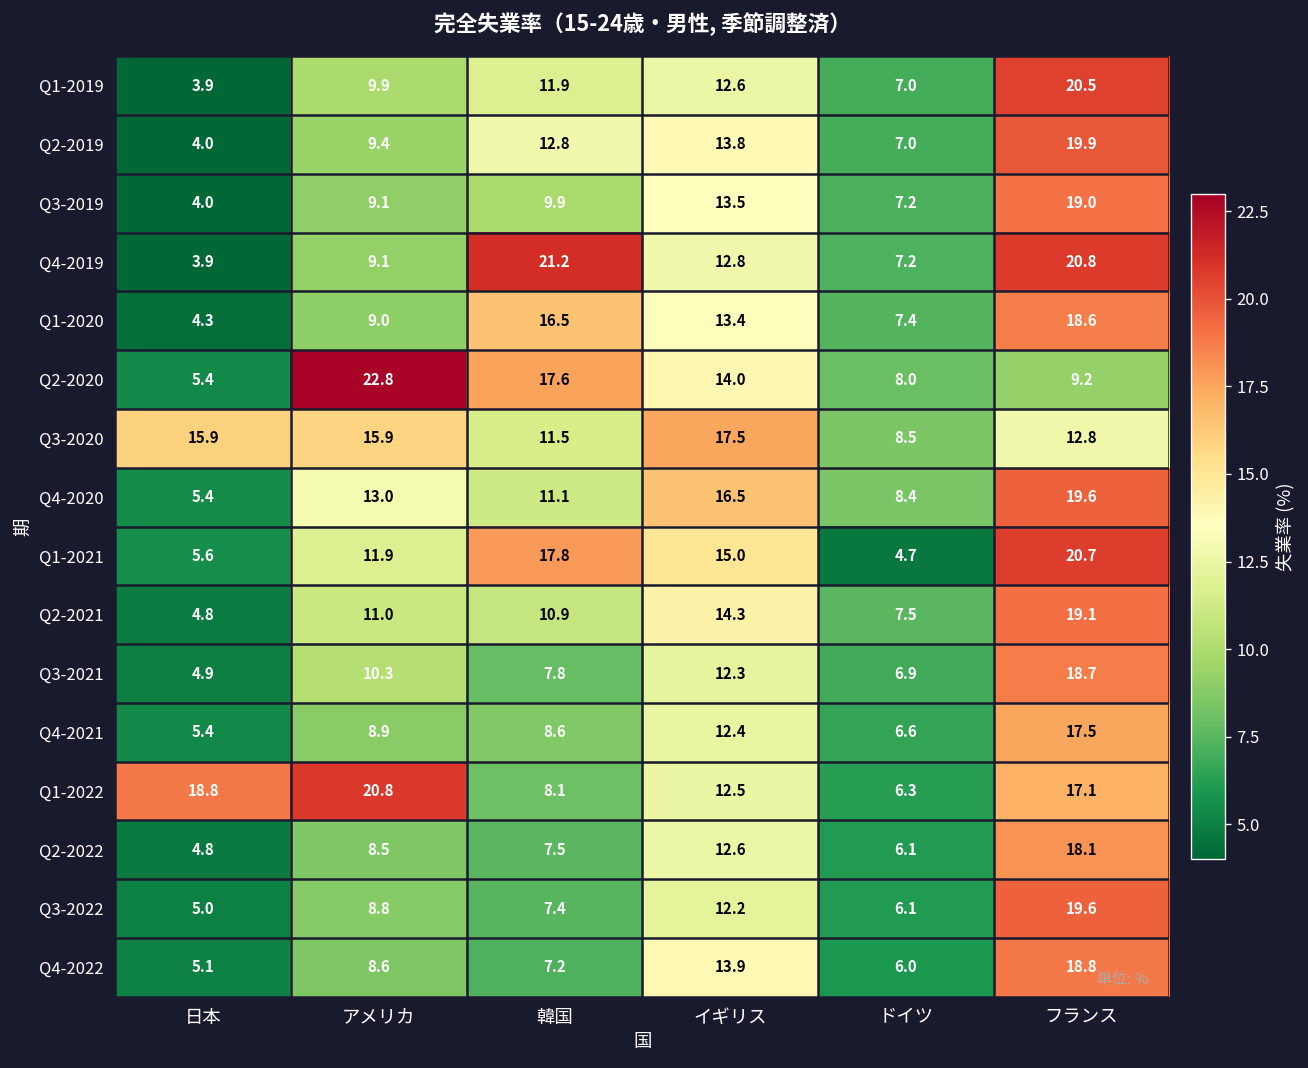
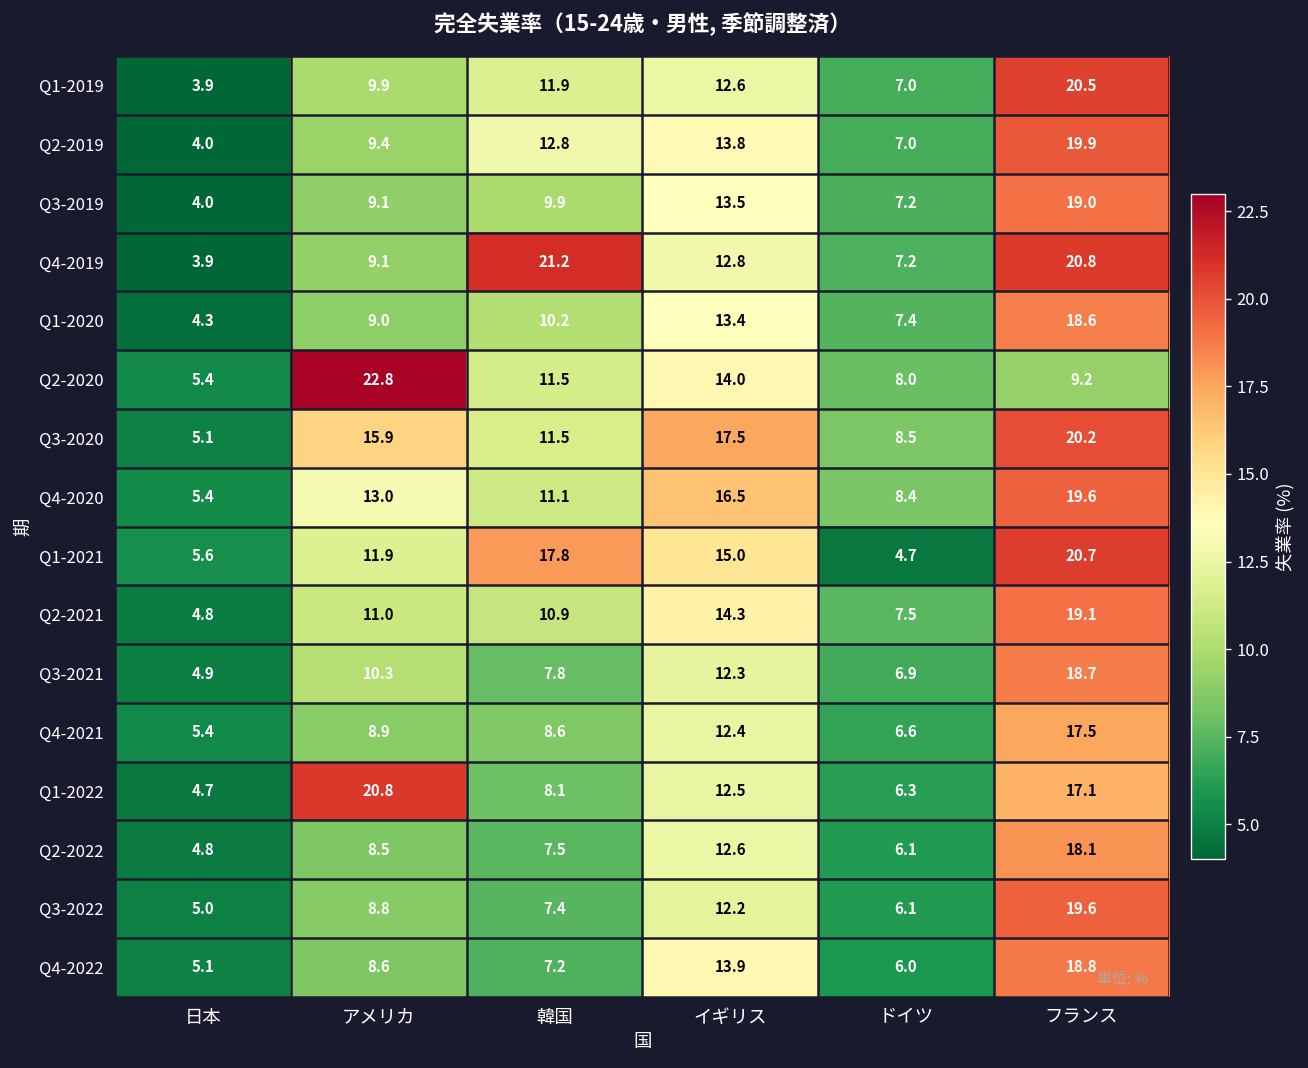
  {
    "Q1-2019": {
      "日本": 3.9,
      "アメリカ": 9.9,
      "韓国": 11.9,
      "イギリス": 12.6,
      "ドイツ": 7.0,
      "フランス": 20.5
    },
    "Q2-2019": {
      "日本": 4.0,
      "アメリカ": 9.4,
      "韓国": 12.8,
      "イギリス": 13.8,
      "ドイツ": 7.0,
      "フランス": 19.9
    },
    "Q3-2019": {
      "日本": 4.0,
      "アメリカ": 9.1,
      "韓国": 9.9,
      "イギリス": 13.5,
      "ドイツ": 7.2,
      "フランス": 19.0
    },
    "Q4-2019": {
      "日本": 3.9,
      "アメリカ": 9.1,
      "韓国": 21.2,
      "イギリス": 12.8,
      "ドイツ": 7.2,
      "フランス": 20.8
    },
    "Q1-2020": {
      "日本": 4.3,
      "アメリカ": 9.0,
-     "韓国": 16.5,
+     "韓国": 10.2,
      "イギリス": 13.4,
      "ドイツ": 7.4,
      "フランス": 18.6
    },
    "Q2-2020": {
      "日本": 5.4,
      "アメリカ": 22.8,
-     "韓国": 17.6,
+     "韓国": 11.5,
      "イギリス": 14.0,
      "ドイツ": 8.0,
      "フランス": 9.2
    },
    "Q3-2020": {
-     "日本": 15.9,
+     "日本": 5.1,
      "アメリカ": 15.9,
      "韓国": 11.5,
      "イギリス": 17.5,
      "ドイツ": 8.5,
-     "フランス": 12.8
+     "フランス": 20.2
    },
    "Q4-2020": {
      "日本": 5.4,
      "アメリカ": 13.0,
      "韓国": 11.1,
      "イギリス": 16.5,
      "ドイツ": 8.4,
      "フランス": 19.6
    },
    "Q1-2021": {
      "日本": 5.6,
      "アメリカ": 11.9,
      "韓国": 17.8,
      "イギリス": 15.0,
      "ドイツ": 4.7,
      "フランス": 20.7
    },
    "Q2-2021": {
      "日本": 4.8,
      "アメリカ": 11.0,
      "韓国": 10.9,
      "イギリス": 14.3,
      "ドイツ": 7.5,
      "フランス": 19.1
    },
    "Q3-2021": {
      "日本": 4.9,
      "アメリカ": 10.3,
      "韓国": 7.8,
      "イギリス": 12.3,
      "ドイツ": 6.9,
      "フランス": 18.7
    },
    "Q4-2021": {
      "日本": 5.4,
      "アメリカ": 8.9,
      "韓国": 8.6,
      "イギリス": 12.4,
      "ドイツ": 6.6,
      "フランス": 17.5
    },
    "Q1-2022": {
-     "日本": 18.8,
+     "日本": 4.7,
      "アメリカ": 20.8,
      "韓国": 8.1,
      "イギリス": 12.5,
      "ドイツ": 6.3,
      "フランス": 17.1
    },
    "Q2-2022": {
      "日本": 4.8,
      "アメリカ": 8.5,
      "韓国": 7.5,
      "イギリス": 12.6,
      "ドイツ": 6.1,
      "フランス": 18.1
    },
    "Q3-2022": {
      "日本": 5.0,
      "アメリカ": 8.8,
      "韓国": 7.4,
      "イギリス": 12.2,
      "ドイツ": 6.1,
      "フランス": 19.6
    },
    "Q4-2022": {
      "日本": 5.1,
      "アメリカ": 8.6,
      "韓国": 7.2,
      "イギリス": 13.9,
      "ドイツ": 6.0
    }
  }
